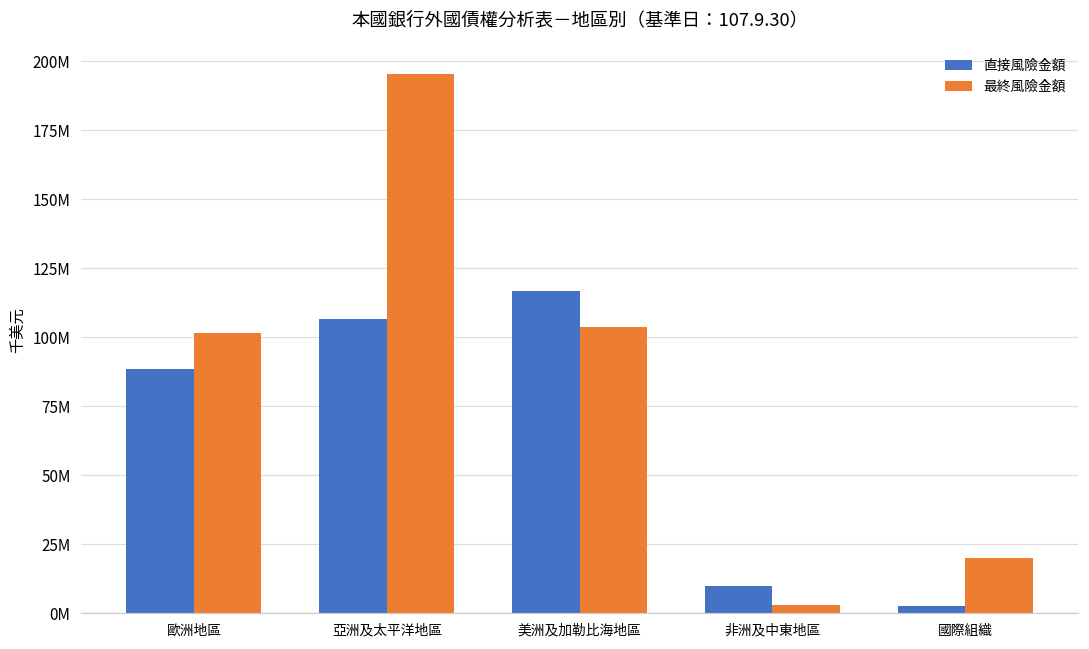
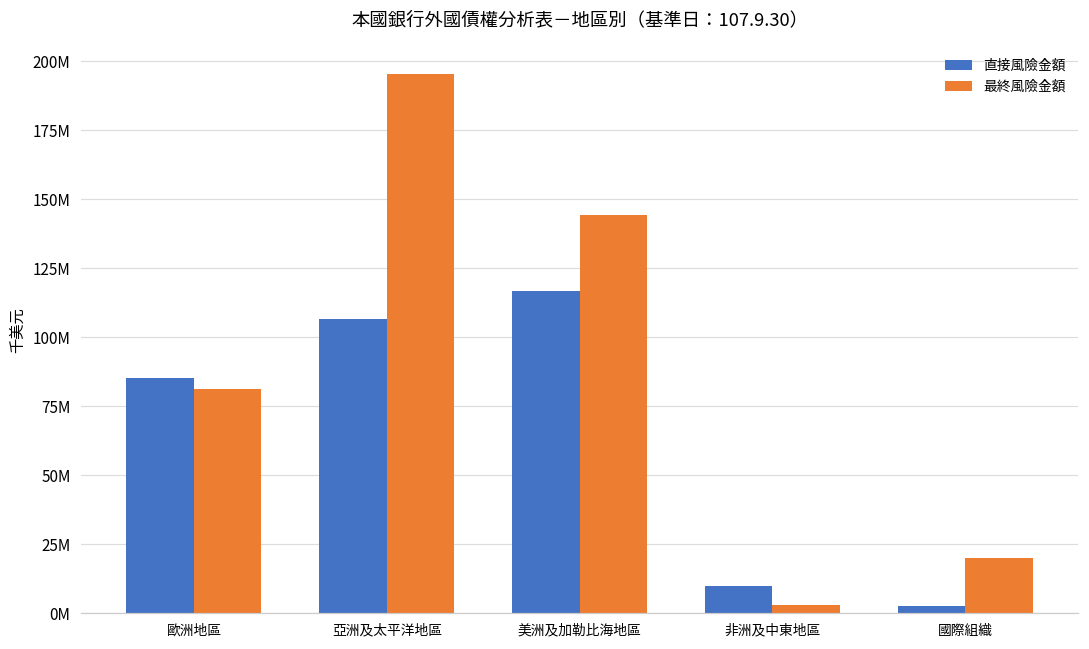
  {
    "直接風險金額": {
-     "歐洲地區": 89000000,
+     "歐洲地區": 85000000,
      "亞洲及太平洋地區": 107000000,
      "美洲及加勒比海地區": 117000000,
      "非洲及中東地區": 10000000,
      "國際組織": 2000000
    },
    "最終風險金額": {
-     "歐洲地區": 102000000,
+     "歐洲地區": 81000000,
      "亞洲及太平洋地區": 195000000,
-     "美洲及加勒比海地區": 104000000,
+     "美洲及加勒比海地區": 144000000,
      "非洲及中東地區": 3000000,
      "國際組織": 20000000
    }
  }
